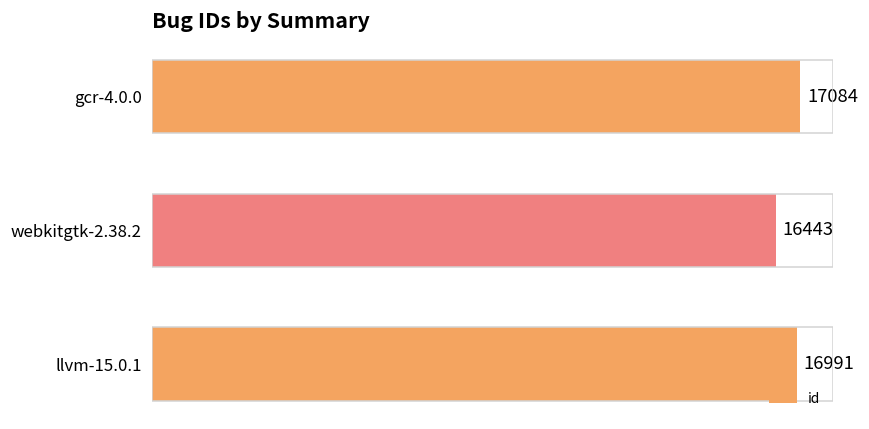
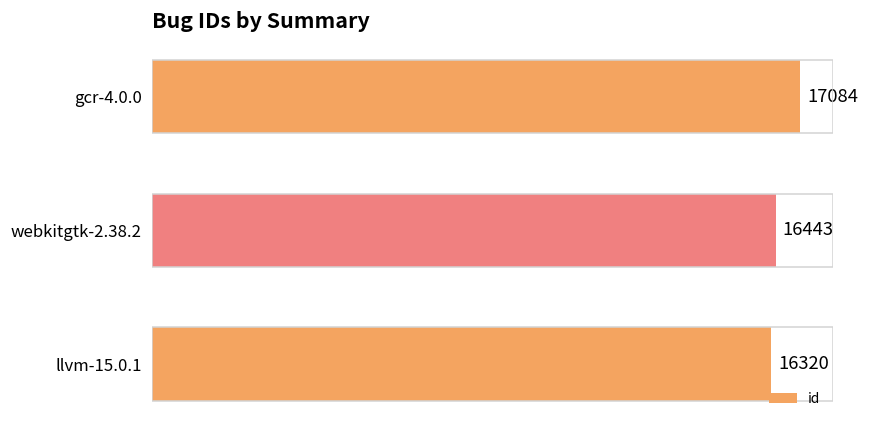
  {
    "gcr-4.0.0": 17084,
    "webkitgtk-2.38.2": 16443,
-   "llvm-15.0.1": 16991
+   "llvm-15.0.1": 16320
  }
